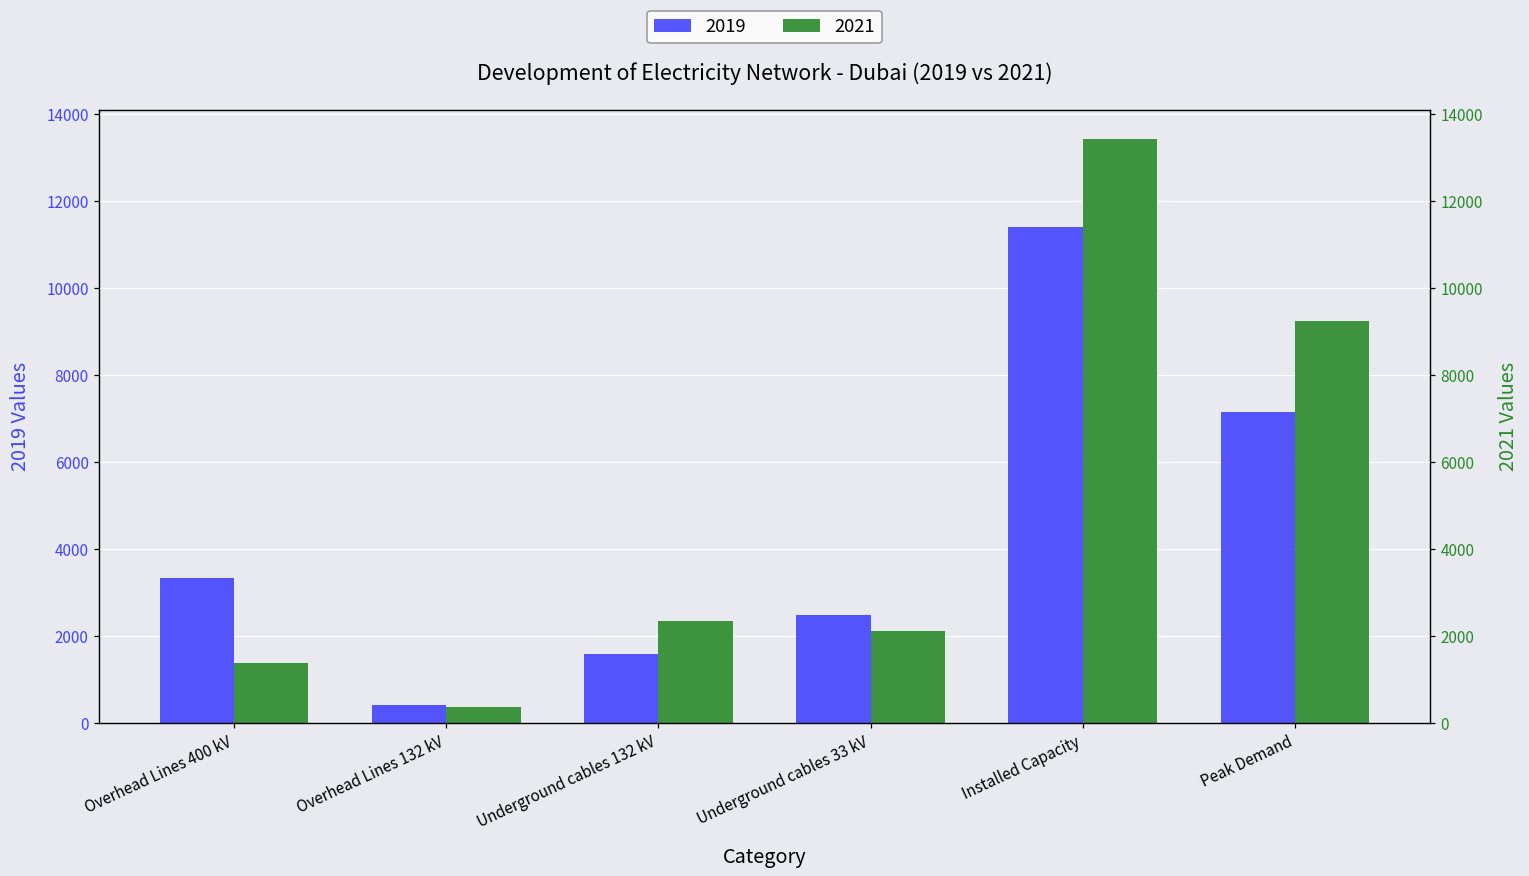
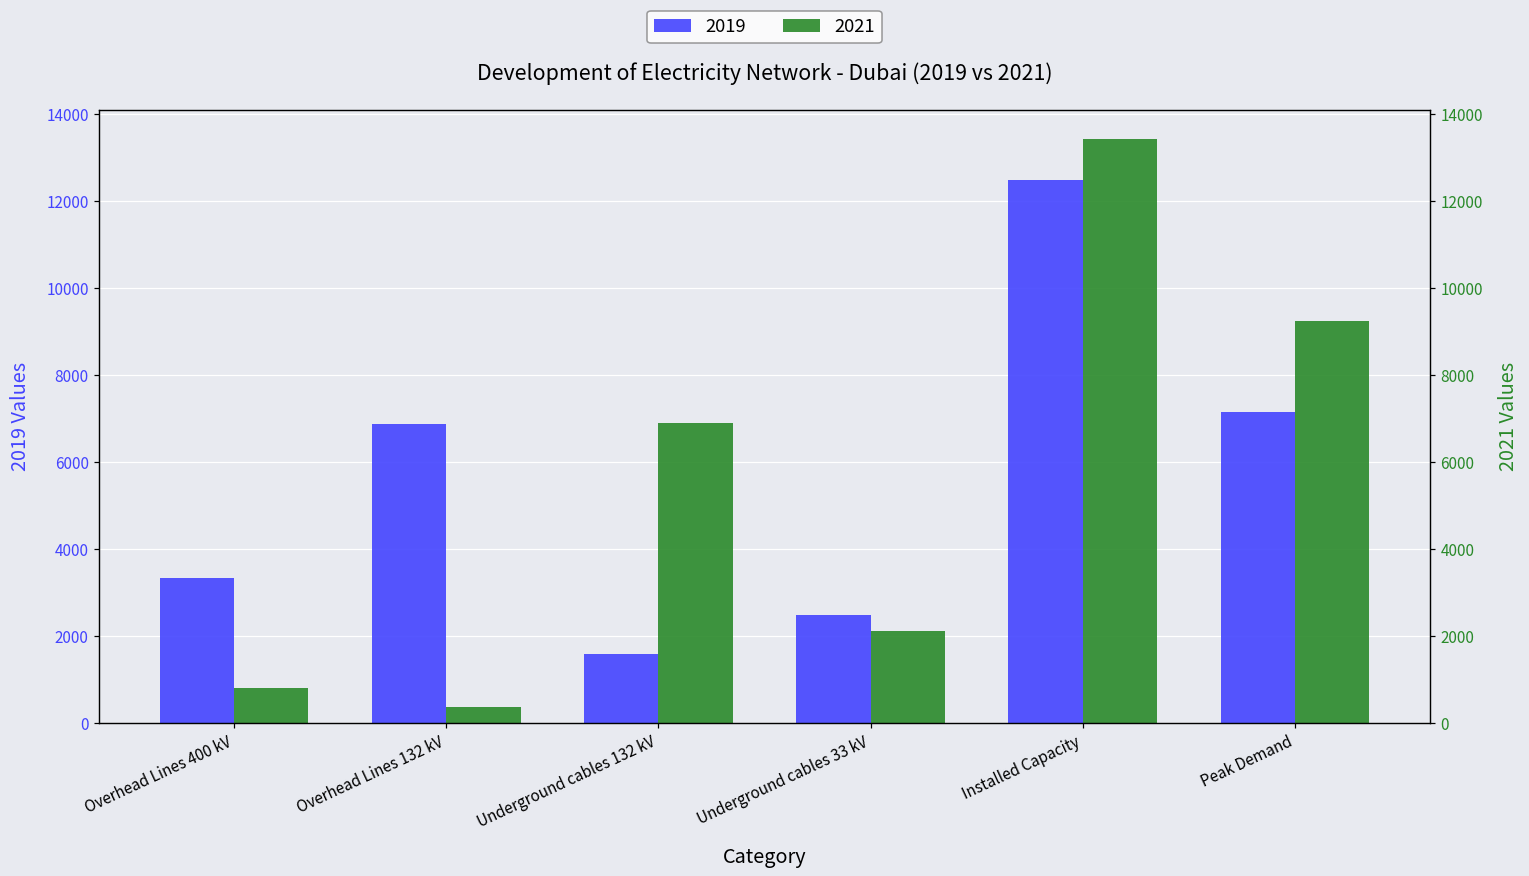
  {
    "2019": {
      "Overhead Lines 400 kV": 3300,
-     "Overhead Lines 132 kV": 400,
+     "Overhead Lines 132 kV": 6900,
      "Underground cables 132 kV": 1600,
      "Underground cables 33 kV": 2500,
-     "Installed Capacity": 11400,
+     "Installed Capacity": 12500,
      "Peak Demand": 7100
    },
    "2021": {
-     "Overhead Lines 400 kV": 1400,
+     "Overhead Lines 400 kV": 800,
      "Overhead Lines 132 kV": 400,
-     "Underground cables 132 kV": 2300,
+     "Underground cables 132 kV": 6900,
      "Underground cables 33 kV": 2100,
      "Installed Capacity": 13400,
      "Peak Demand": 9200
    }
  }
